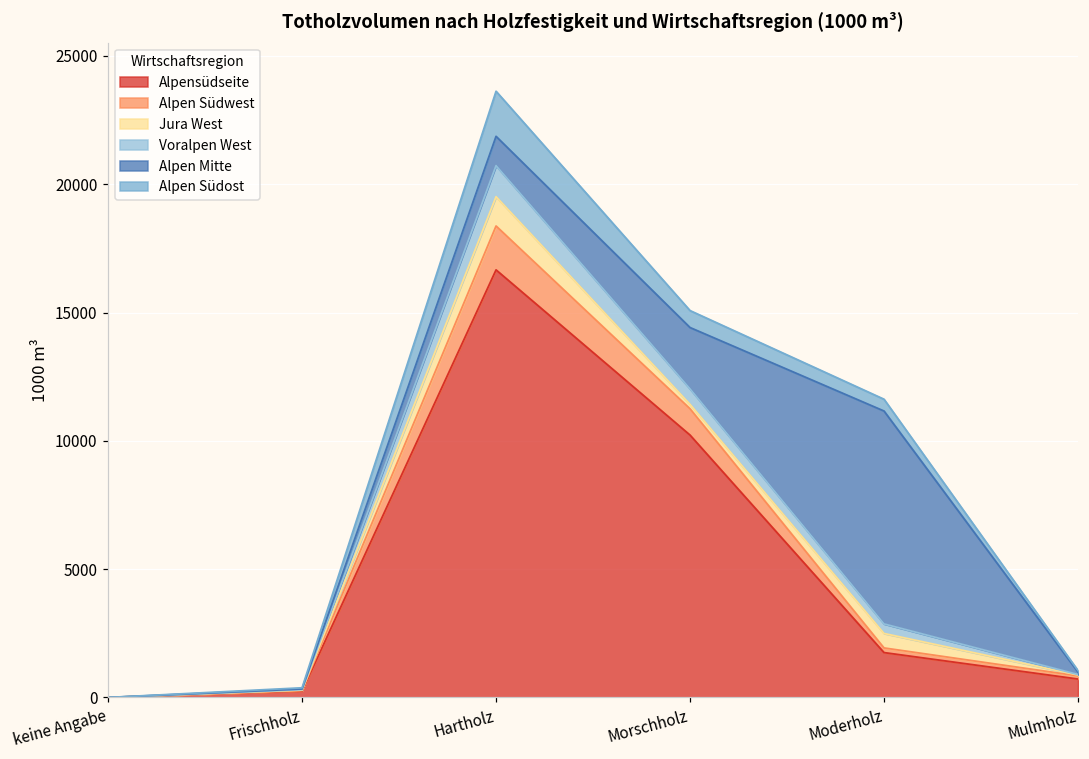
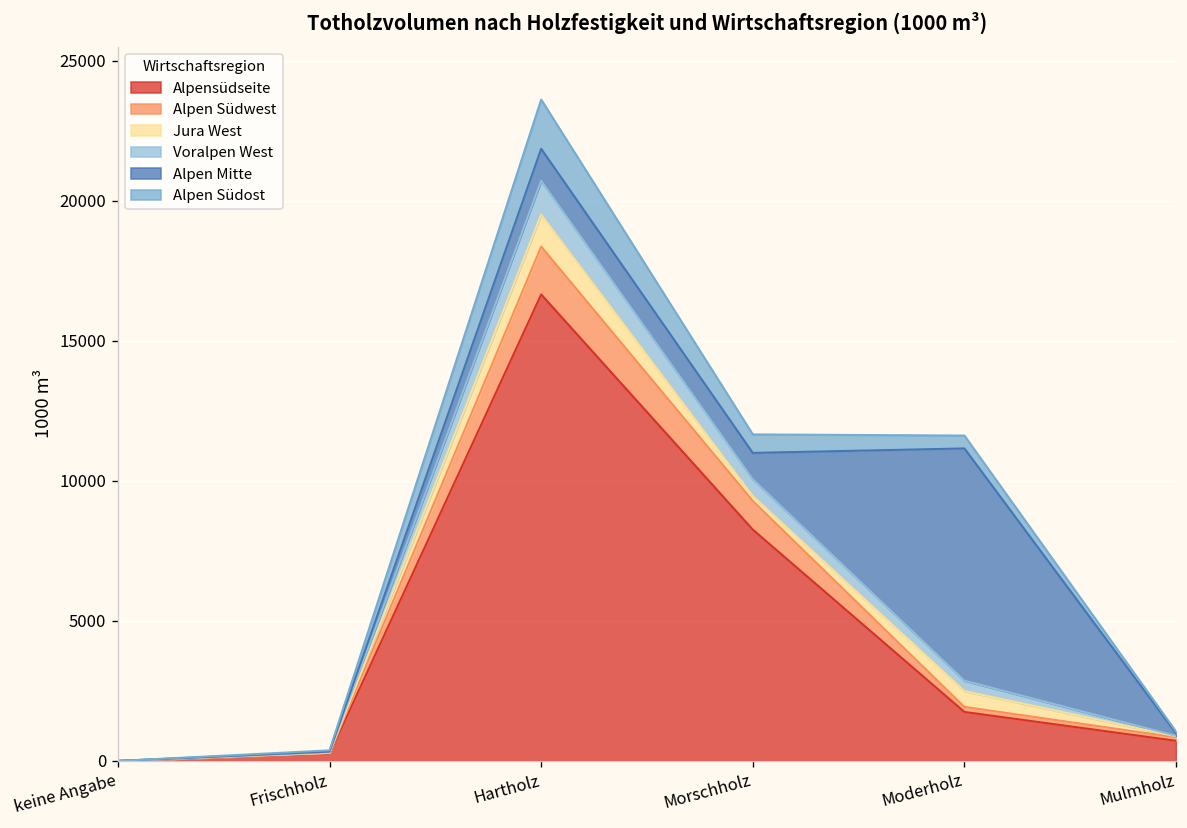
  {
    "Alpensüdseite": {
      "Hartholz": 16700,
-     "Morschholz": 10200,
+     "Morschholz": 8300,
      "Moderholz": 1700,
      "Mulmholz": 700
    },
    "Alpen Südwest": {
      "Hartholz": 1700,
      "Morschholz": 1000,
      "Moderholz": 200
    },
    "Jura West": {
      "Hartholz": 1100,
      "Morschholz": 200,
      "Moderholz": 600
    },
    "Alpen Mitte": {
      "Hartholz": 1100,
-     "Morschholz": 2400,
+     "Morschholz": 900,
      "Moderholz": 8300
    }
  }
